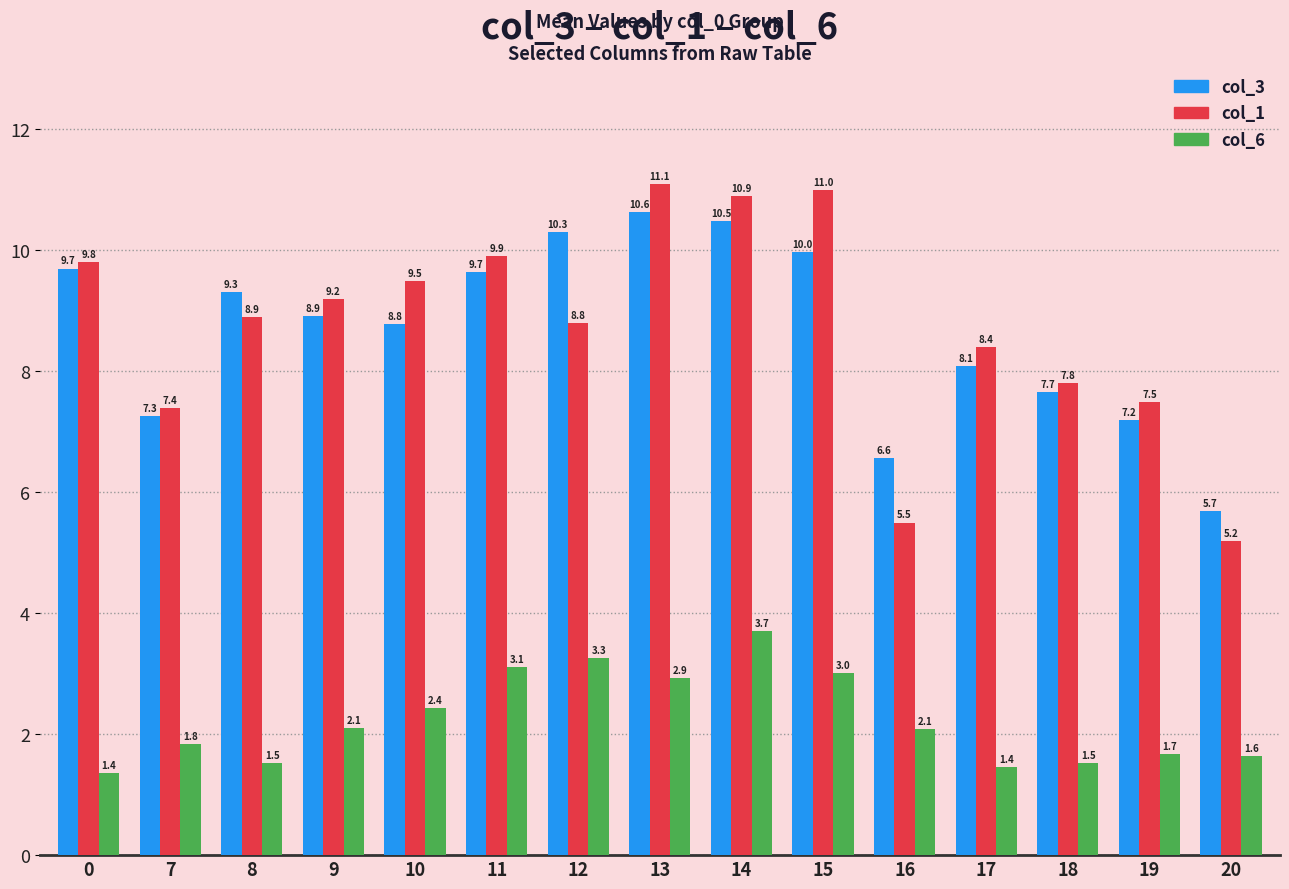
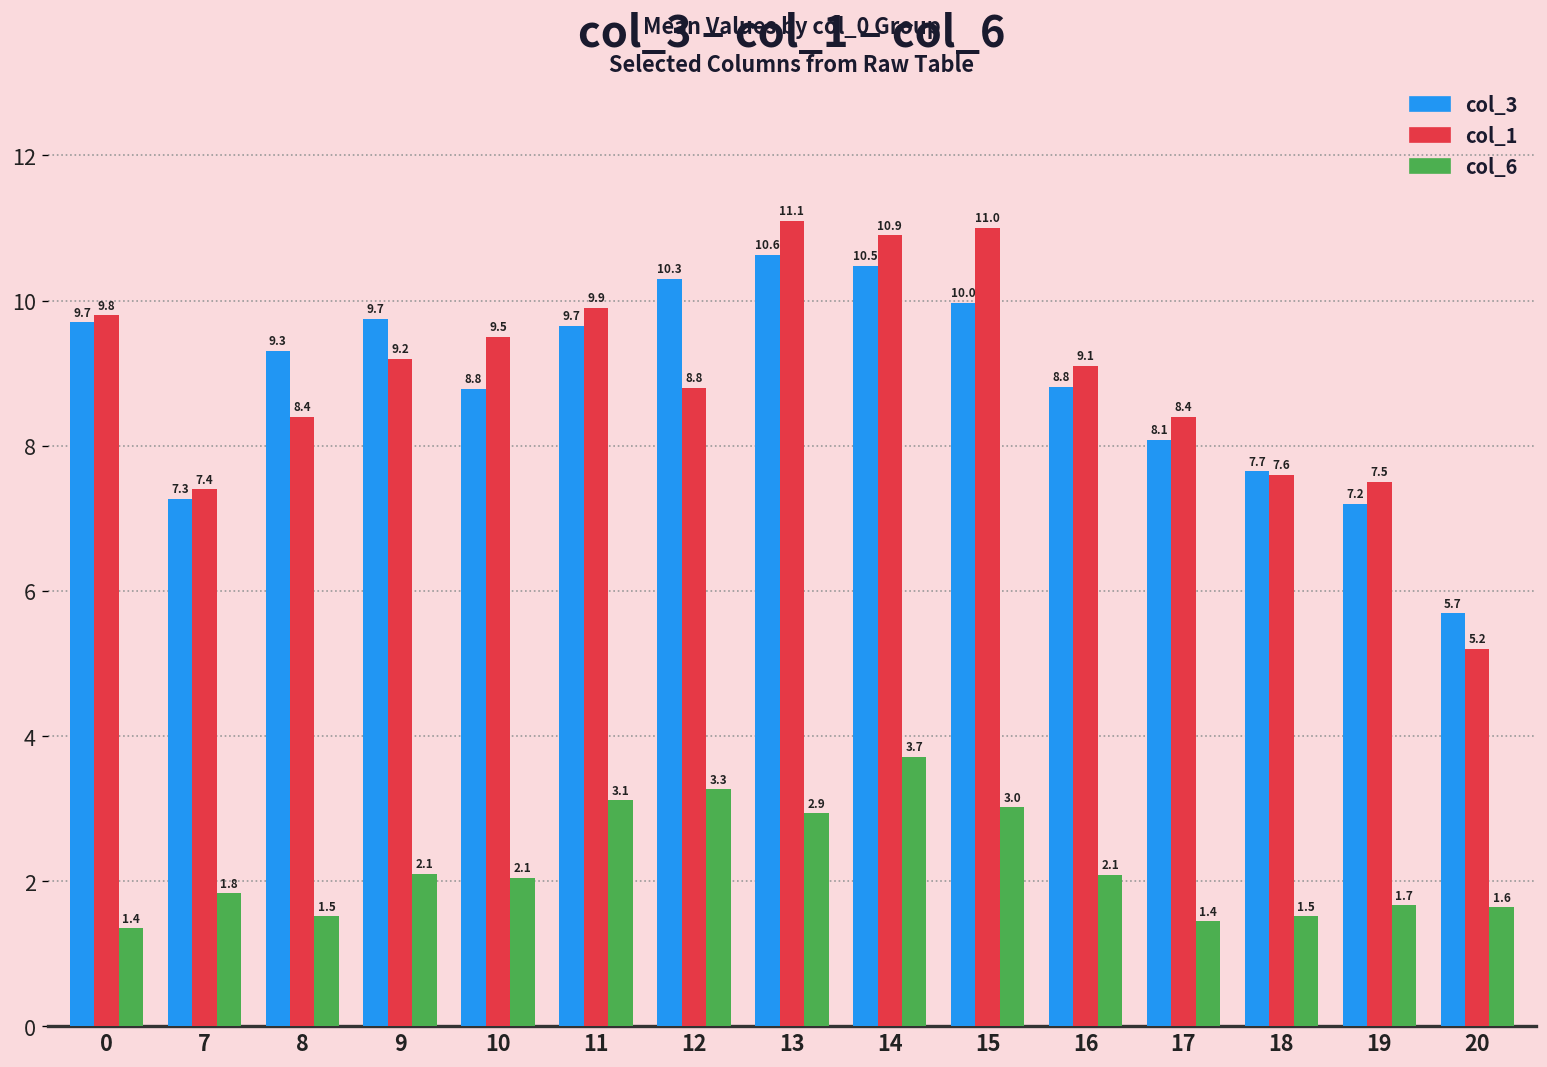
  {
    "col_3": {
      "0": 9.7,
      "7": 7.3,
      "8": 9.3,
-     "9": 8.9,
+     "9": 9.7,
      "10": 8.8,
      "11": 9.7,
      "12": 10.3,
      "13": 10.6,
      "14": 10.5,
      "15": 10.0,
-     "16": 6.6,
+     "16": 8.8,
      "17": 8.1,
      "18": 7.7,
      "19": 7.2,
      "20": 5.7
    },
    "col_1": {
      "0": 9.8,
      "7": 7.4,
-     "8": 8.9,
+     "8": 8.4,
      "9": 9.2,
      "10": 9.5,
      "11": 9.9,
      "12": 8.8,
      "13": 11.1,
      "14": 10.9,
      "15": 11.0,
-     "16": 5.5,
+     "16": 9.1,
      "17": 8.4,
-     "18": 7.8,
+     "18": 7.6,
      "19": 7.5,
      "20": 5.2
    },
    "col_6": {
      "0": 1.4,
      "7": 1.8,
      "8": 1.5,
      "9": 2.1,
-     "10": 2.4,
+     "10": 2.1,
      "11": 3.1,
      "12": 3.3,
      "13": 2.9,
      "14": 3.7,
      "15": 3.0,
      "16": 2.1,
      "17": 1.4,
      "18": 1.5,
      "19": 1.7,
      "20": 1.6
    }
  }
